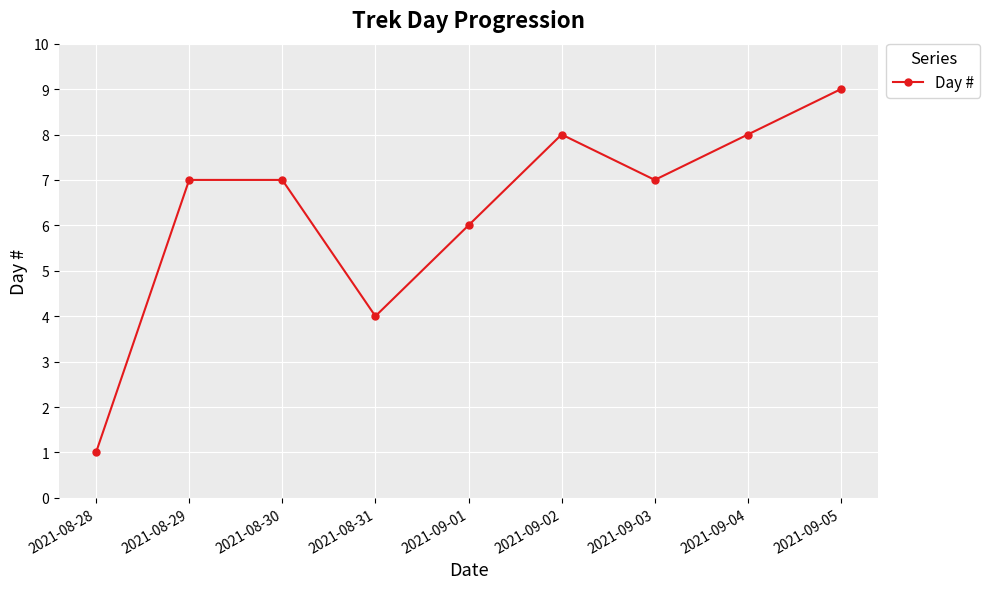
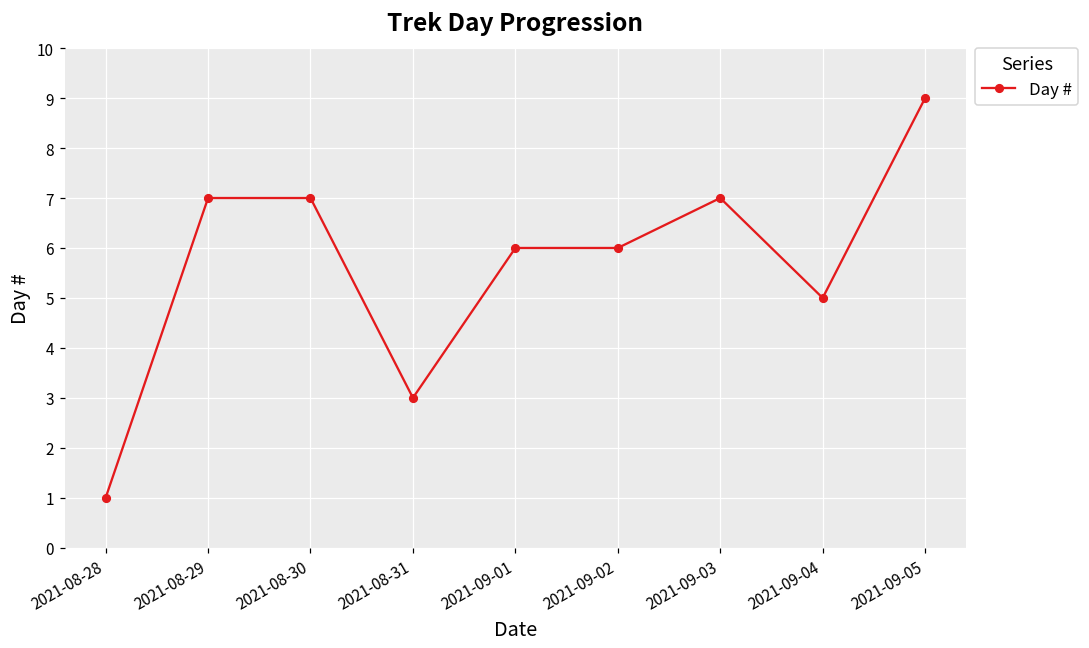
  {
    "2021-08-28": 1,
    "2021-08-29": 7,
    "2021-08-30": 7,
-   "2021-08-31": 4,
+   "2021-08-31": 3,
    "2021-09-01": 6,
-   "2021-09-02": 8,
+   "2021-09-02": 6,
    "2021-09-03": 7,
-   "2021-09-04": 8,
+   "2021-09-04": 5,
    "2021-09-05": 9
  }
